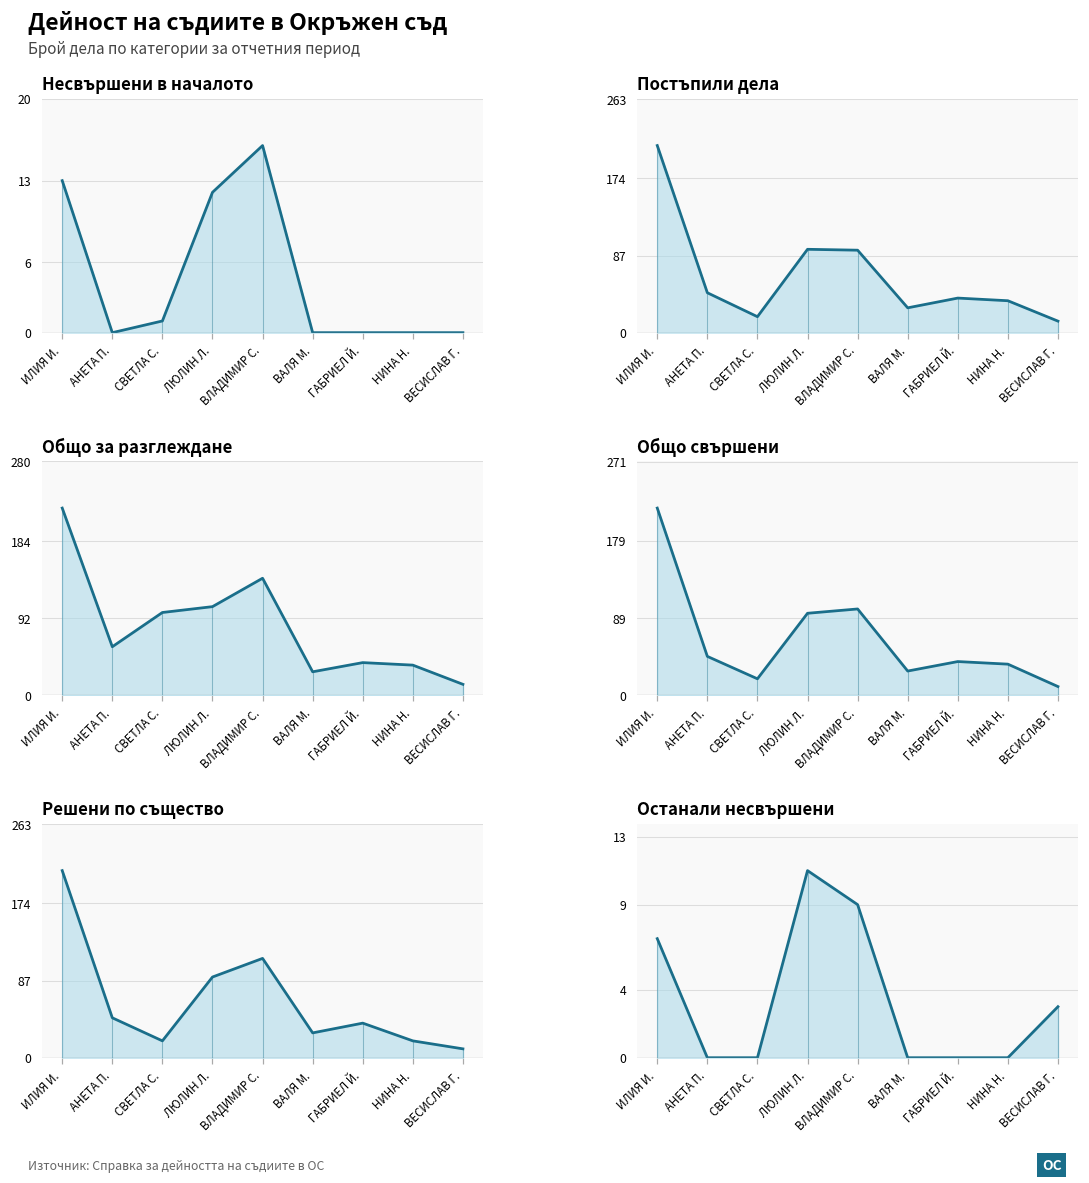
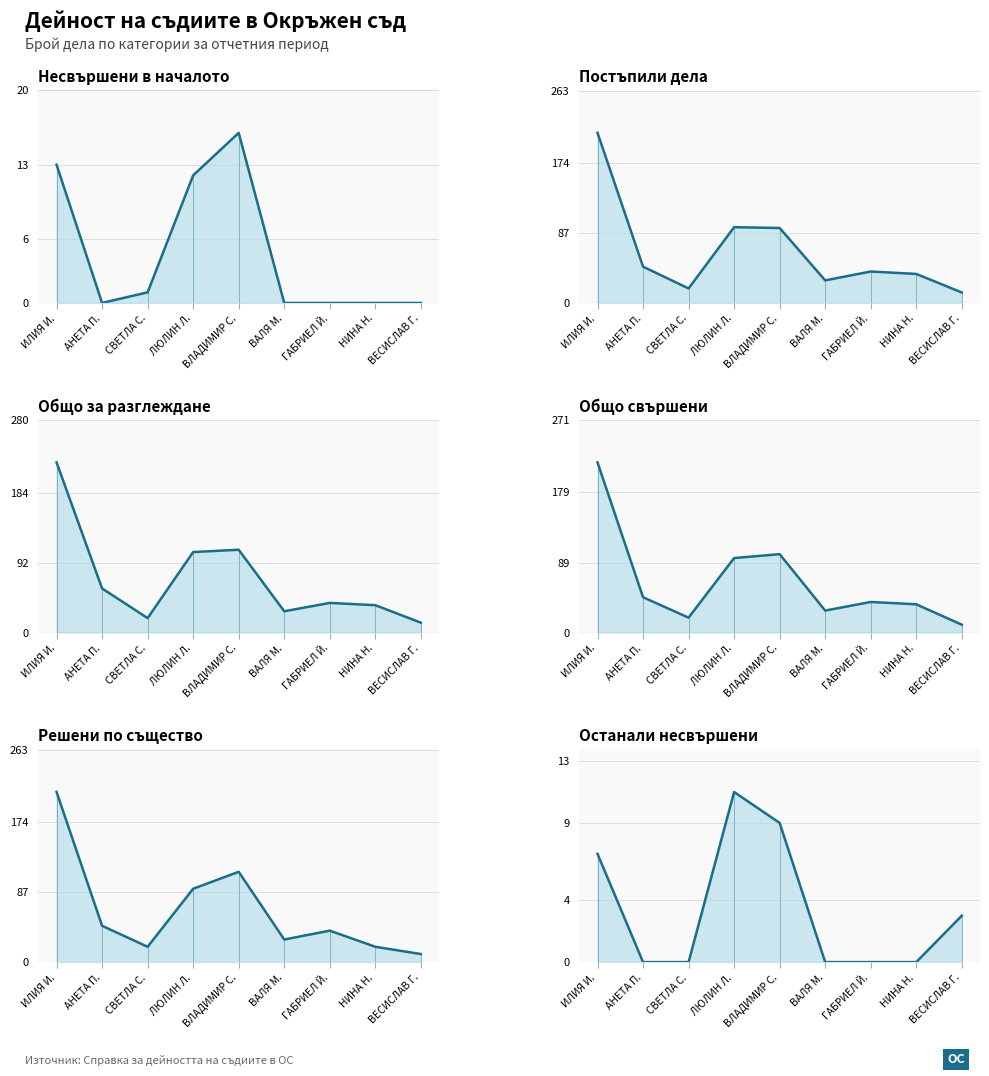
  {
    "Несвършени в началото": {
      "ИЛИЯ И.": 13.0,
      "АНЕТА П.": 0.0,
      "СВЕТЛА С.": 1.0,
      "ЛЮЛИН Л.": 12.0,
      "ВЛАДИМИР С.": 16.0,
      "ВАЛЯ М.": 0.0,
      "ГАБРИЕЛ Й.": 0.0,
      "НИНА Н.": 0.0,
      "ВЕСИСЛАВ Г.": 0.0
    },
    "Постъпили дела": {
      "ИЛИЯ И.": 210,
      "АНЕТА П.": 50,
      "СВЕТЛА С.": 20,
      "ЛЮЛИН Л.": 90,
      "ВЛАДИМИР С.": 90,
      "ВАЛЯ М.": 30,
      "ГАБРИЕЛ Й.": 40,
      "НИНА Н.": 40,
      "ВЕСИСЛАВ Г.": 10
    },
    "Общо за разглеждане": {
      "ИЛИЯ И.": 220,
      "АНЕТА П.": 60,
-     "СВЕТЛА С.": 100,
+     "СВЕТЛА С.": 20,
      "ЛЮЛИН Л.": 110,
-     "ВЛАДИМИР С.": 140,
+     "ВЛАДИМИР С.": 110,
      "ВАЛЯ М.": 30,
      "ГАБРИЕЛ Й.": 40,
      "НИНА Н.": 40,
      "ВЕСИСЛАВ Г.": 10
    },
    "Общо свършени": {
      "ИЛИЯ И.": 220,
      "АНЕТА П.": 50,
      "СВЕТЛА С.": 20,
      "ЛЮЛИН Л.": 100,
      "ВЛАДИМИР С.": 100,
      "ВАЛЯ М.": 30,
      "ГАБРИЕЛ Й.": 40,
      "НИНА Н.": 40,
      "ВЕСИСЛАВ Г.": 10
    },
    "Решени по същество": {
      "ИЛИЯ И.": 210,
      "АНЕТА П.": 50,
      "СВЕТЛА С.": 20,
      "ЛЮЛИН Л.": 90,
      "ВЛАДИМИР С.": 110,
      "ВАЛЯ М.": 30,
      "ГАБРИЕЛ Й.": 40,
      "НИНА Н.": 20,
      "ВЕСИСЛАВ Г.": 10
    },
    "Останали несвършени": {
      "ИЛИЯ И.": 7.0,
      "АНЕТА П.": 0.0,
      "СВЕТЛА С.": 0.0,
      "ЛЮЛИН Л.": 11.0,
      "ВЛАДИМИР С.": 9.0,
      "ВАЛЯ М.": 0.0,
      "ГАБРИЕЛ Й.": 0.0,
      "НИНА Н.": 0.0,
      "ВЕСИСЛАВ Г.": 3.0
    }
  }
